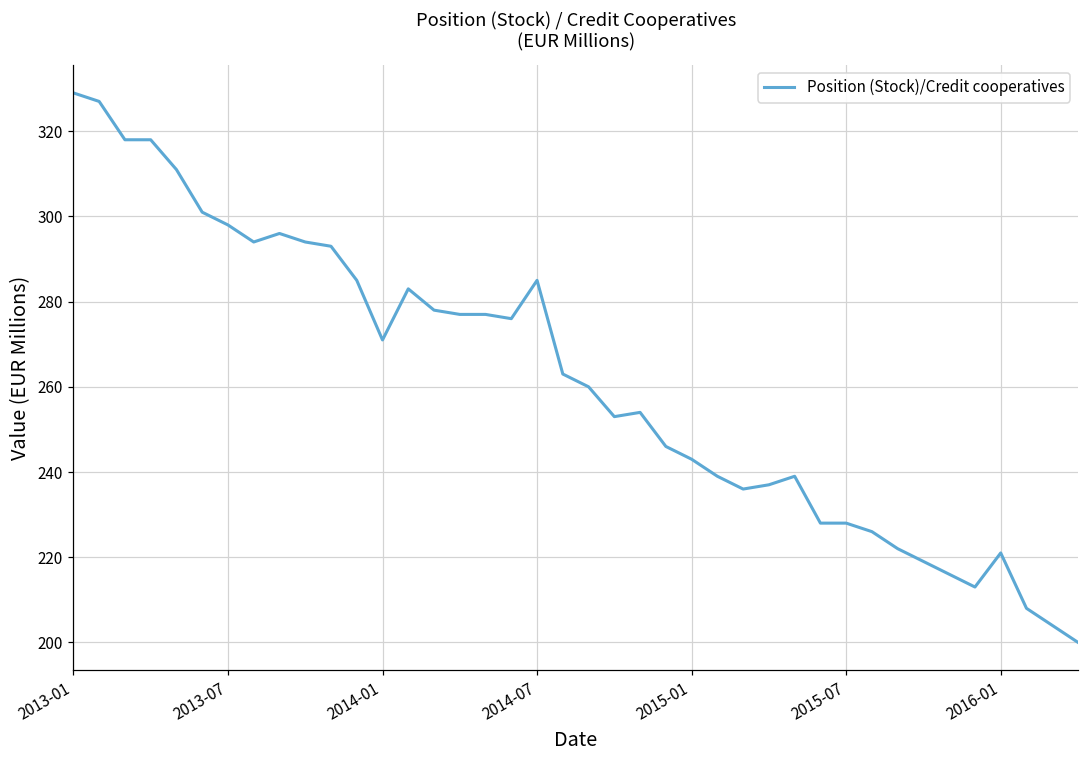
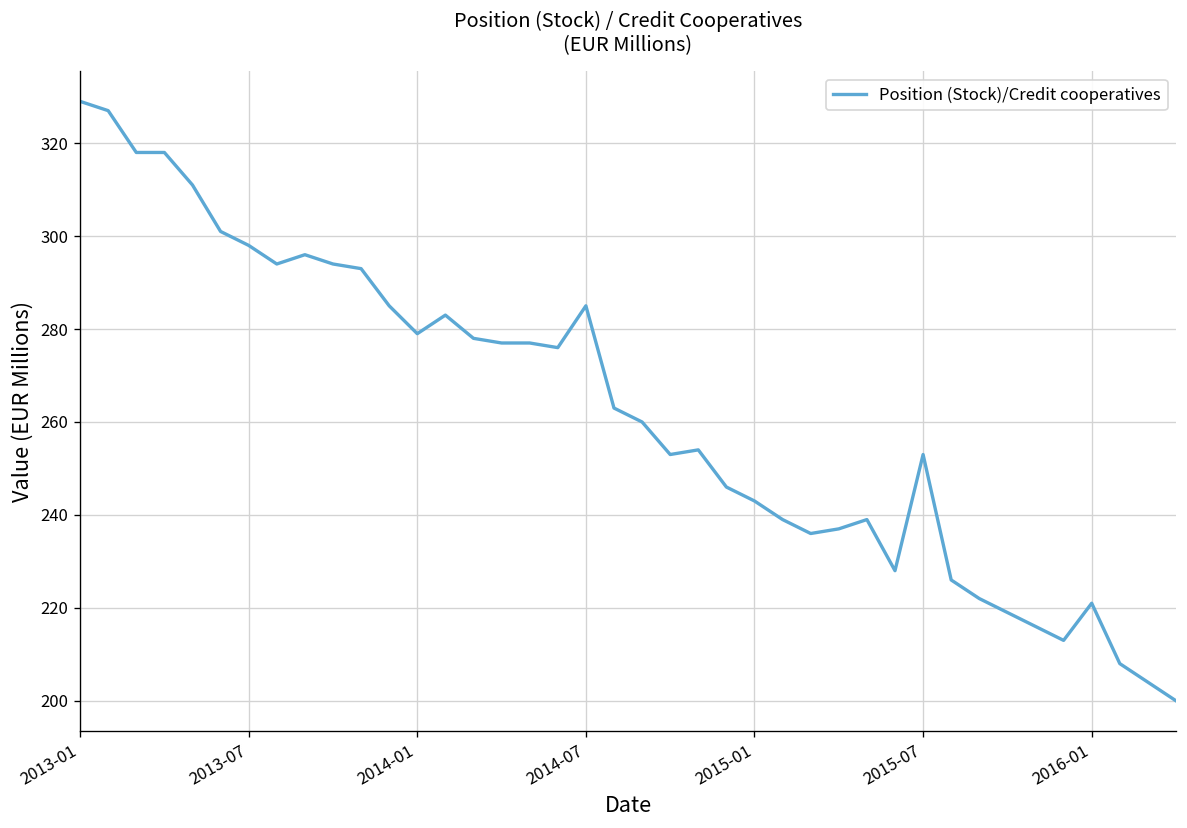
  {
    "2013-01": 329,
    "2013-07": 298,
-   "2014-01": 271,
+   "2014-01": 279,
    "2014-07": 285,
    "2015-01": 243,
-   "2015-07": 228,
+   "2015-07": 253,
    "2016-01": 221
  }
